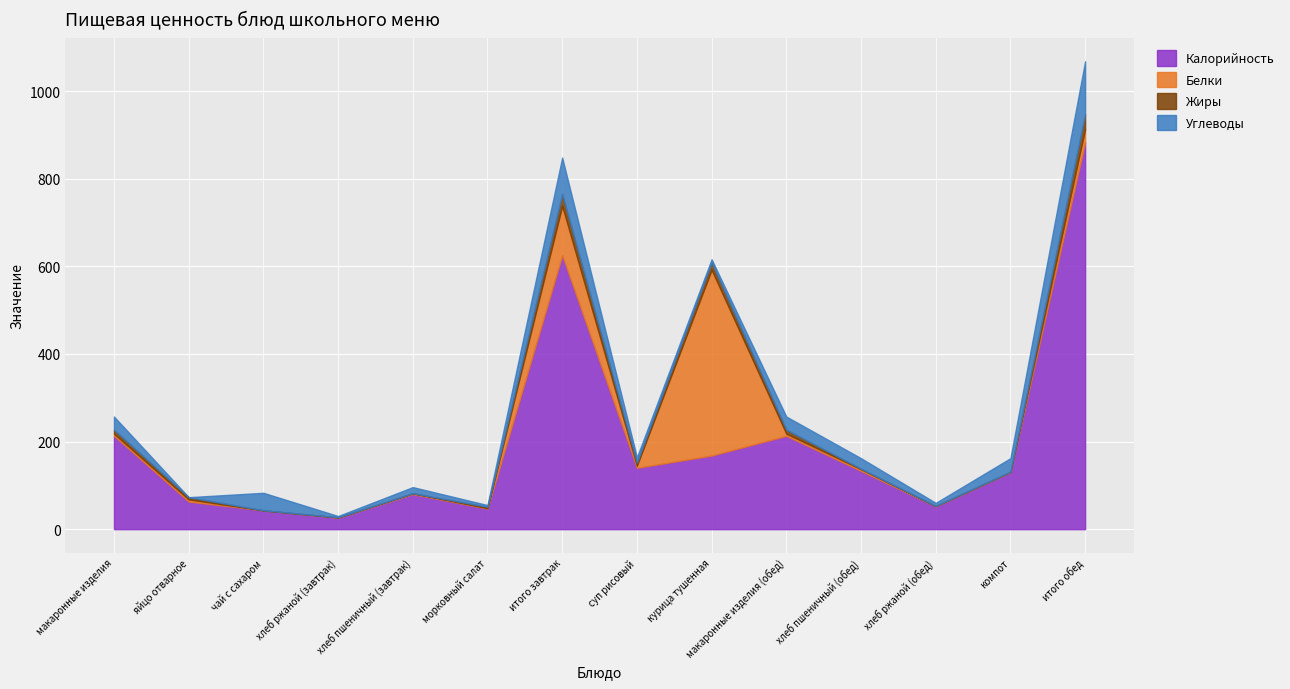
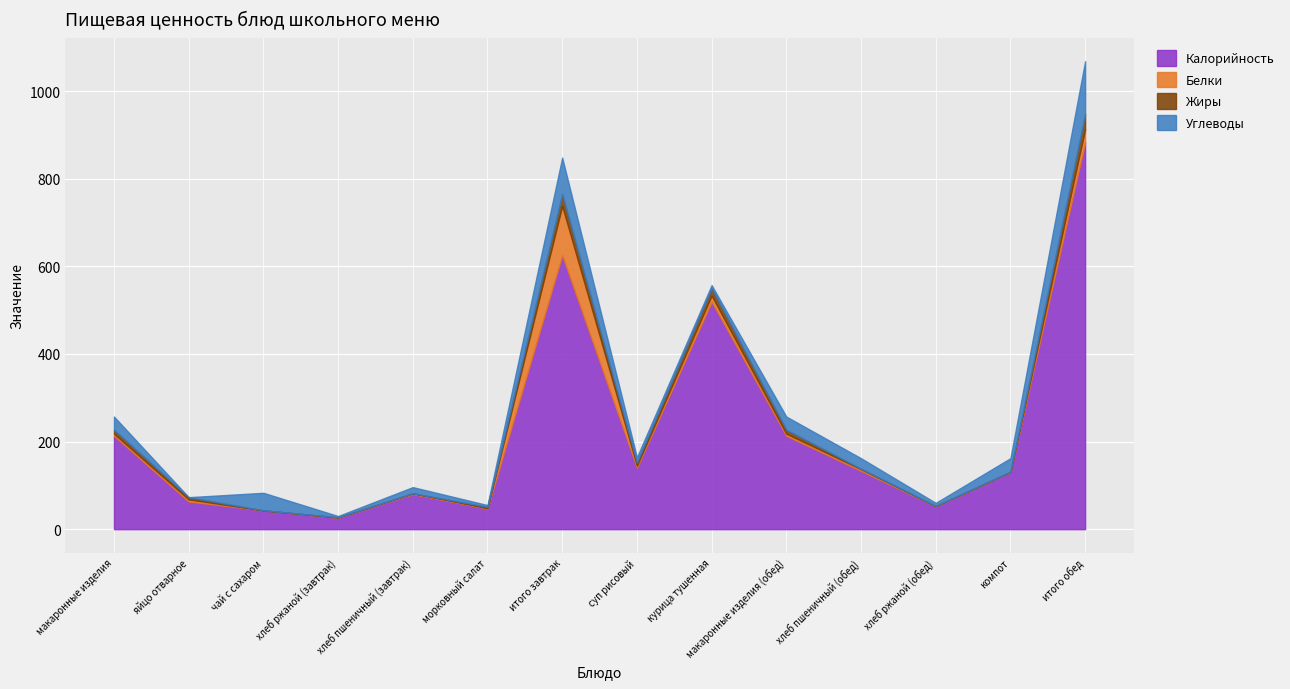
  {
    "Калорийность": {
      "итого завтрак": 630,
-     "курица тушенная": 170,
+     "курица тушенная": 520,
      "итого обед": 880
    },
    "Белки": {
      "итого завтрак": 110,
-     "курица тушенная": 420,
+     "курица тушенная": 10,
      "итого обед": 30
    },
    "Жиры": {
      "макаронные изделия": 10,
      "итого завтрак": 30,
      "суп рисовый": 10,
      "курица тушенная": 20,
      "макаронные изделия (обед)": 10,
      "итого обед": 30
    },
    "Углеводы": {
      "макаронные изделия": 30,
      "чай с сахаром": 40,
      "хлеб пшеничный (завтрак)": 10,
      "итого завтрак": 80,
      "суп рисовый": 10,
      "курица тушенная": 10,
      "макаронные изделия (обед)": 30,
      "хлеб пшеничный (обед)": 20,
      "хлеб ржаной (обед)": 10,
      "компот": 30,
      "итого обед": 120
    }
  }
